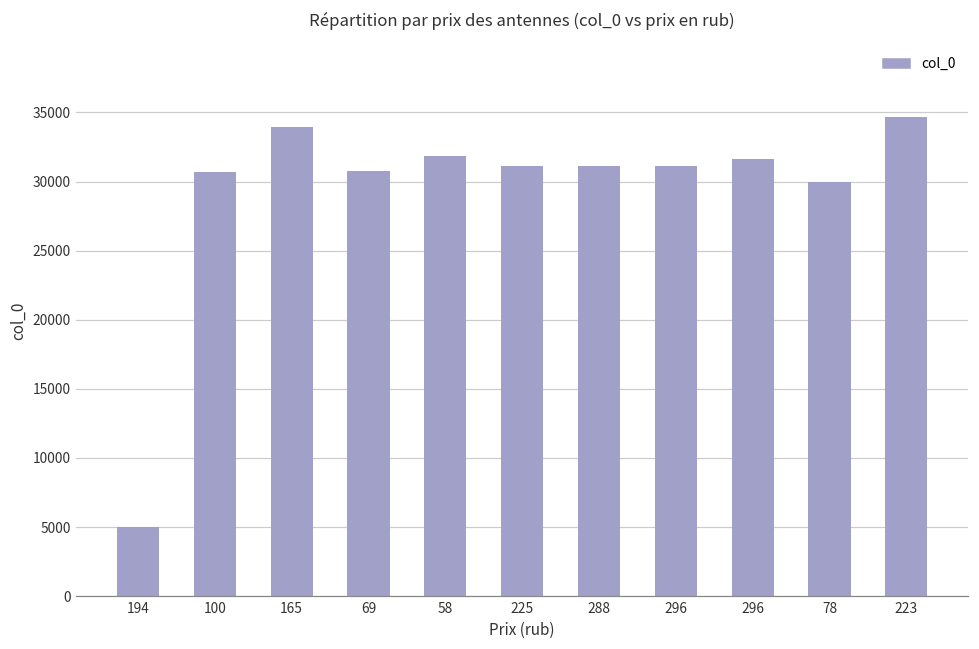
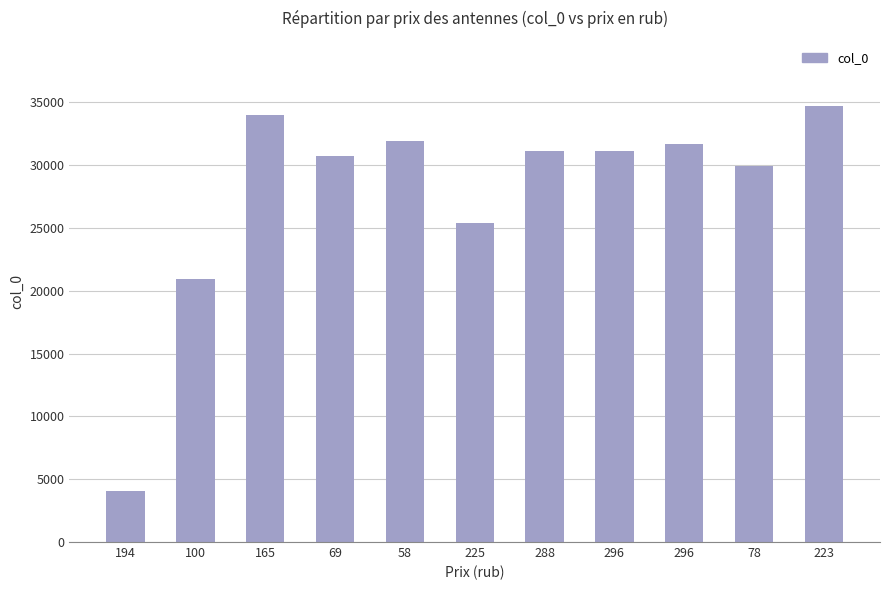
  {
-   "194": 5000,
-   "100": 30700,
+   "194": 4000,
+   "100": 20900,
    "165": 34000,
    "69": 30700,
    "58": 31900,
-   "225": 31100,
+   "225": 25400,
    "288": 31100,
    "78": 29900,
    "223": 34700
  }
